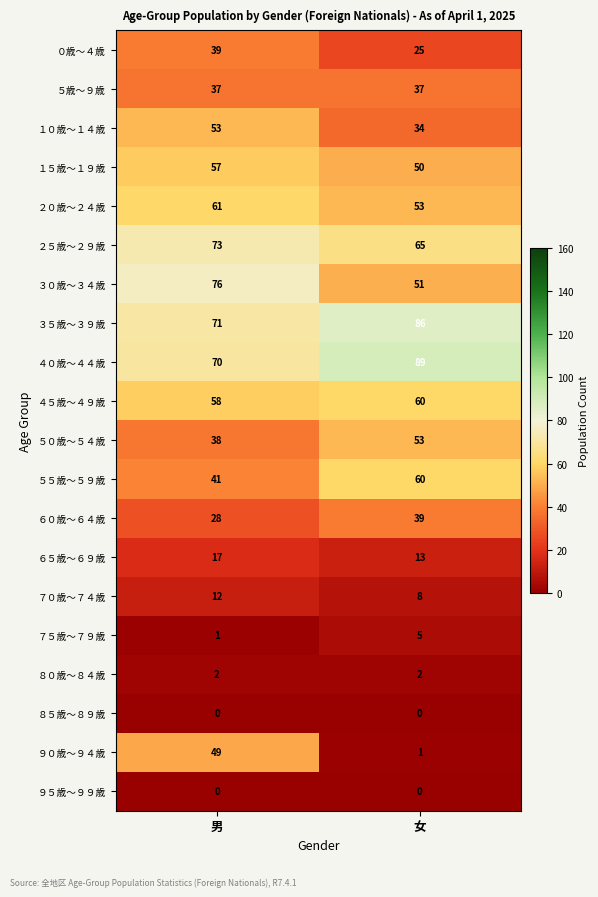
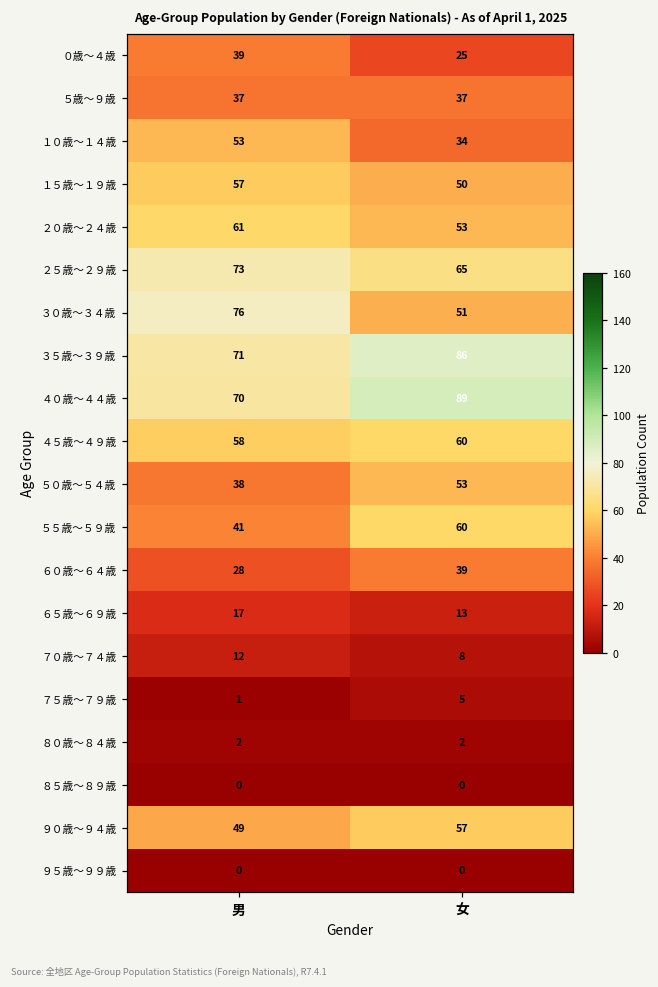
  {
    "０歳～４歳": {
      "男": 39,
      "女": 25
    },
    "５歳～９歳": {
      "男": 37,
      "女": 37
    },
    "１０歳～１４歳": {
      "男": 53,
      "女": 34
    },
    "１５歳～１９歳": {
      "男": 57,
      "女": 50
    },
    "２０歳～２４歳": {
      "男": 61,
      "女": 53
    },
    "２５歳～２９歳": {
      "男": 73,
      "女": 65
    },
    "３０歳～３４歳": {
      "男": 76,
      "女": 51
    },
    "３５歳～３９歳": {
      "男": 71,
      "女": 86
    },
    "４０歳～４４歳": {
      "男": 70,
      "女": 89
    },
    "４５歳～４９歳": {
      "男": 58,
      "女": 60
    },
    "５０歳～５４歳": {
      "男": 38,
      "女": 53
    },
    "５５歳～５９歳": {
      "男": 41,
      "女": 60
    },
    "６０歳～６４歳": {
      "男": 28,
      "女": 39
    },
    "６５歳～６９歳": {
      "男": 17,
      "女": 13
    },
    "７０歳～７４歳": {
      "男": 12,
      "女": 8
    },
    "７５歳～７９歳": {
      "男": 1,
      "女": 5
    },
    "８０歳～８４歳": {
      "男": 2,
      "女": 2
    },
    "８５歳～８９歳": {
      "男": 0,
      "女": 0
    },
    "９０歳～９４歳": {
      "男": 49,
-     "女": 1
+     "女": 57
    },
    "９５歳～９９歳": {
      "男": 0,
      "女": 0
    }
  }
